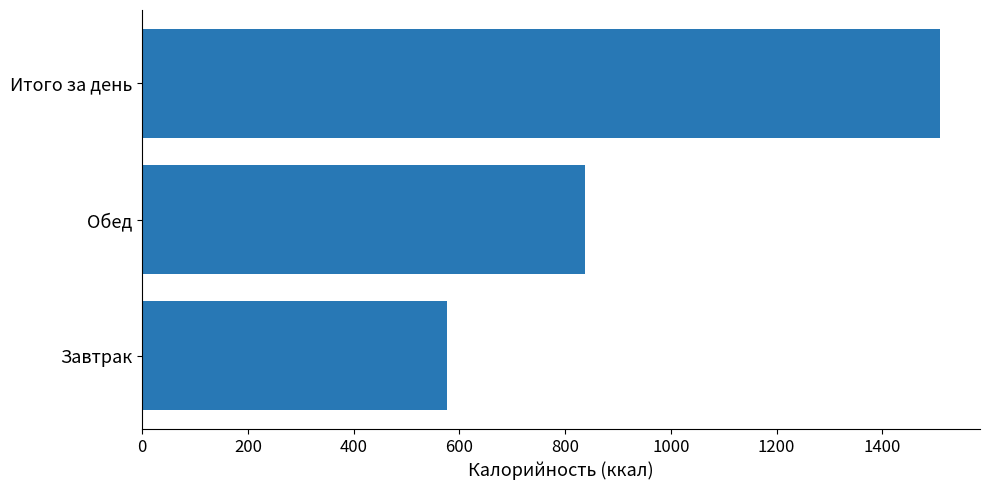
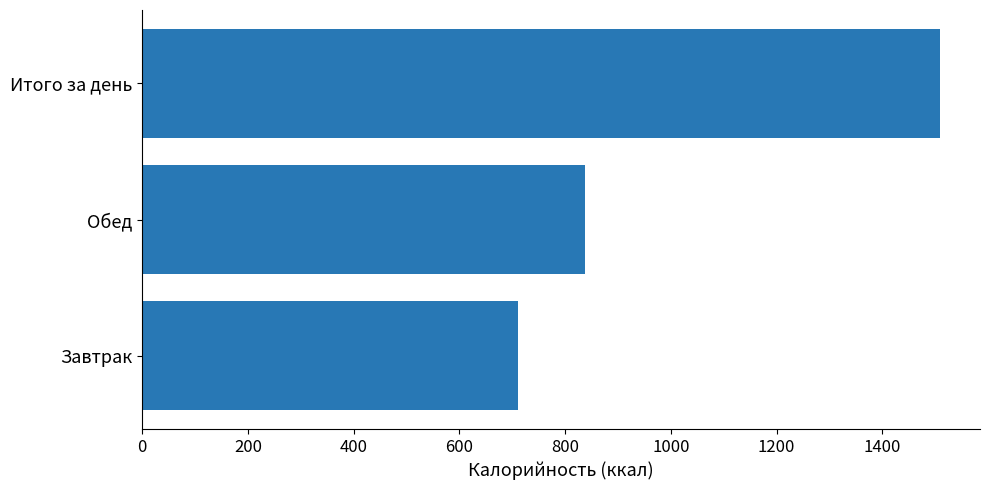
  {
    "Итого за день": 1510,
    "Обед": 840,
-   "Завтрак": 580
+   "Завтрак": 710
  }
